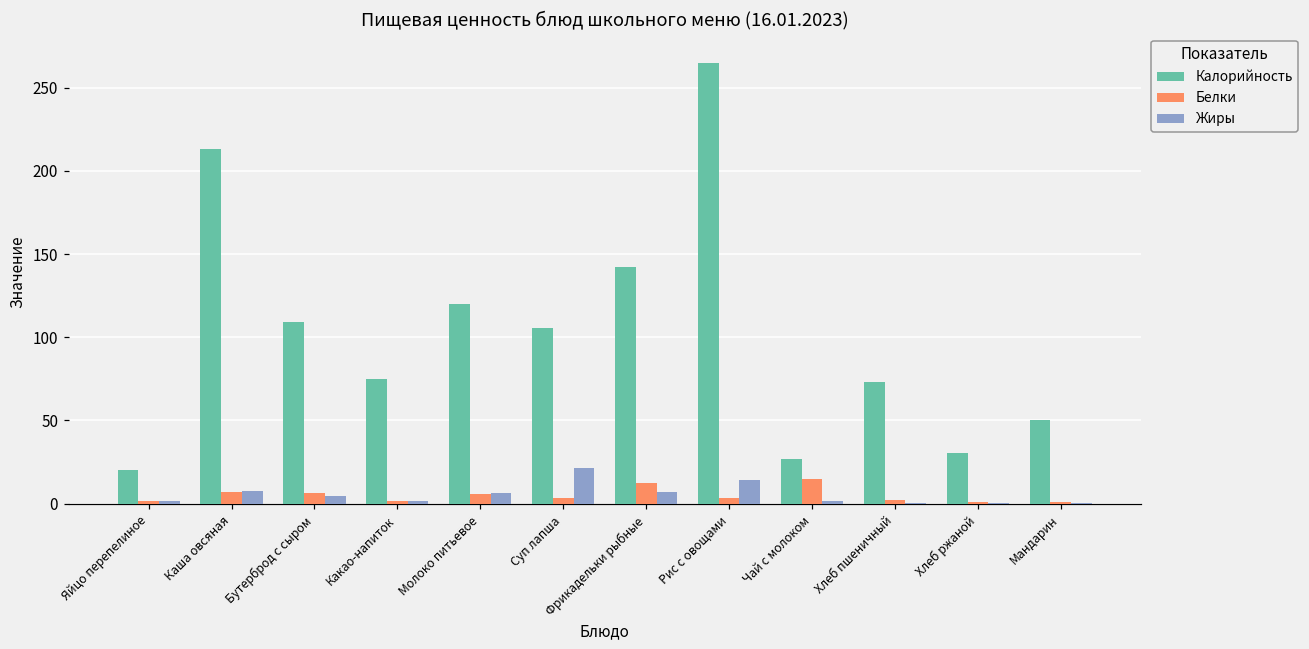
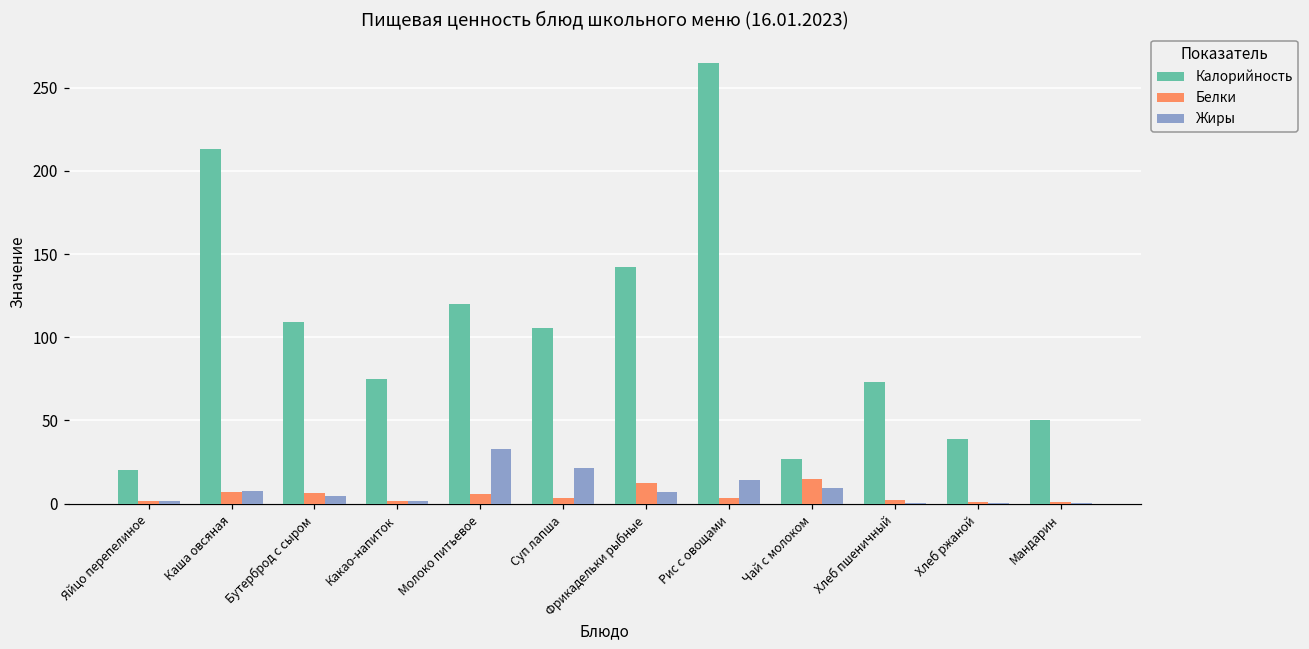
  {
    "Калорийность": {
      "Яйцо перепелиное": 20,
      "Каша овсяная": 213,
      "Бутерброд с сыром": 109,
      "Какао-напиток": 75,
      "Молоко питьевое": 120,
      "Суп лапша": 105,
      "Фрикадельки рыбные": 142,
      "Рис с овощами": 265,
      "Чай с молоком": 27,
      "Хлеб пшеничный": 73,
-     "Хлеб ржаной": 30,
+     "Хлеб ржаной": 39,
      "Мандарин": 50
    },
    "Белки": {
      "Каша овсяная": 7,
      "Бутерброд с сыром": 7,
      "Какао-напиток": 2,
      "Молоко питьевое": 6,
      "Суп лапша": 4,
      "Фрикадельки рыбные": 12,
      "Рис с овощами": 3,
      "Чай с молоком": 15,
      "Хлеб пшеничный": 2
    },
    "Жиры": {
      "Каша овсяная": 8,
      "Бутерброд с сыром": 5,
      "Какао-напиток": 2,
-     "Молоко питьевое": 6,
+     "Молоко питьевое": 33,
      "Суп лапша": 21,
      "Фрикадельки рыбные": 7,
      "Рис с овощами": 14,
-     "Чай с молоком": 1
+     "Чай с молоком": 9
    }
  }
